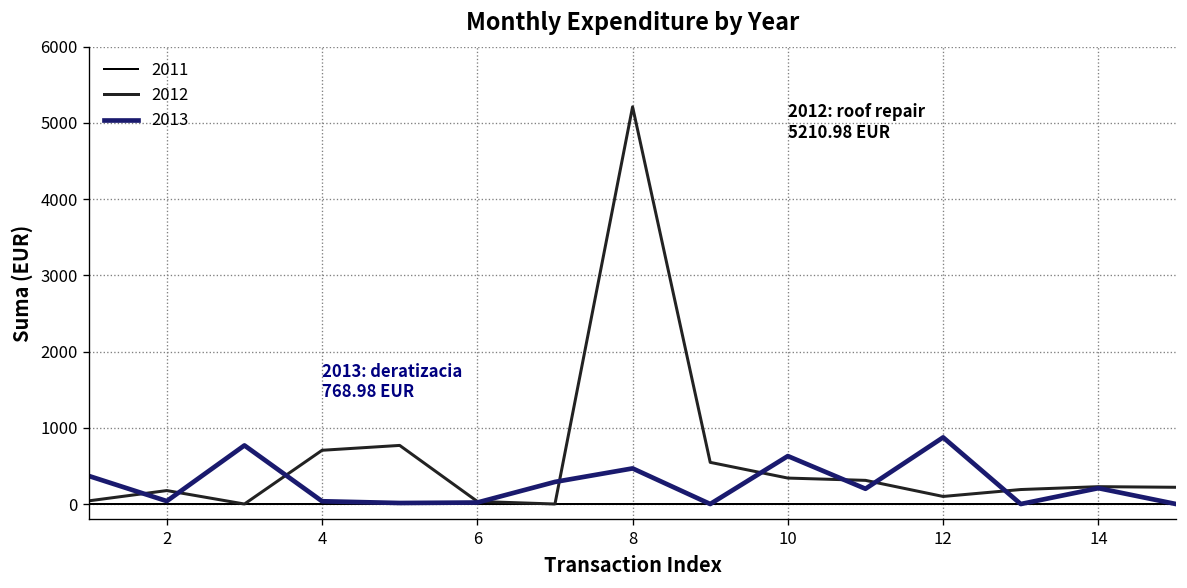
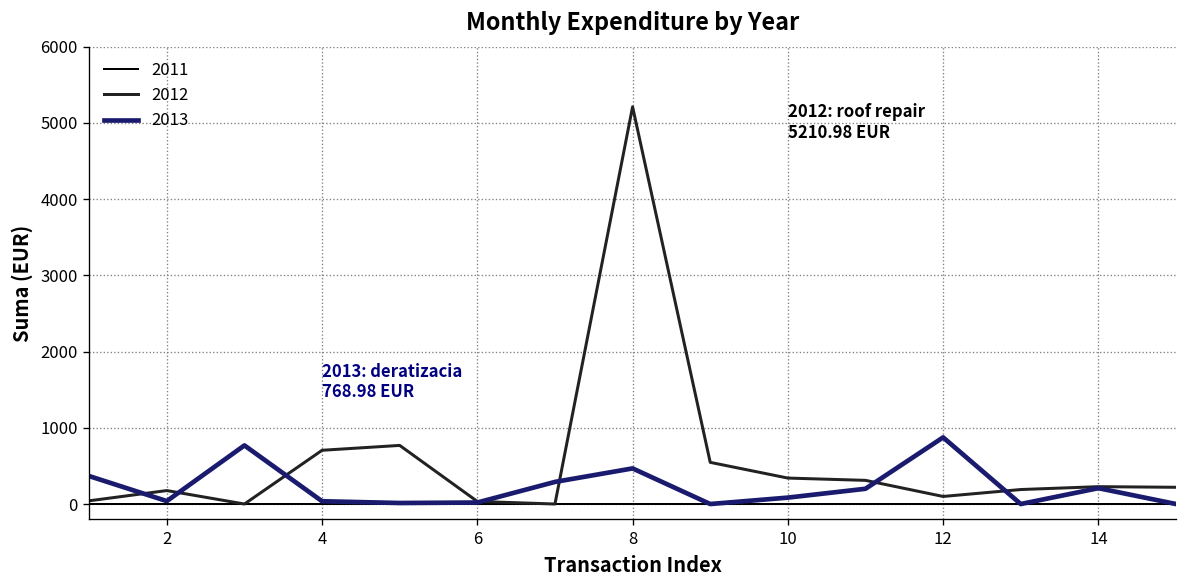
  {
    "2013": {
      "8": 500,
-     "10": 600,
+     "10": 100,
      "12": 900
    }
  }
